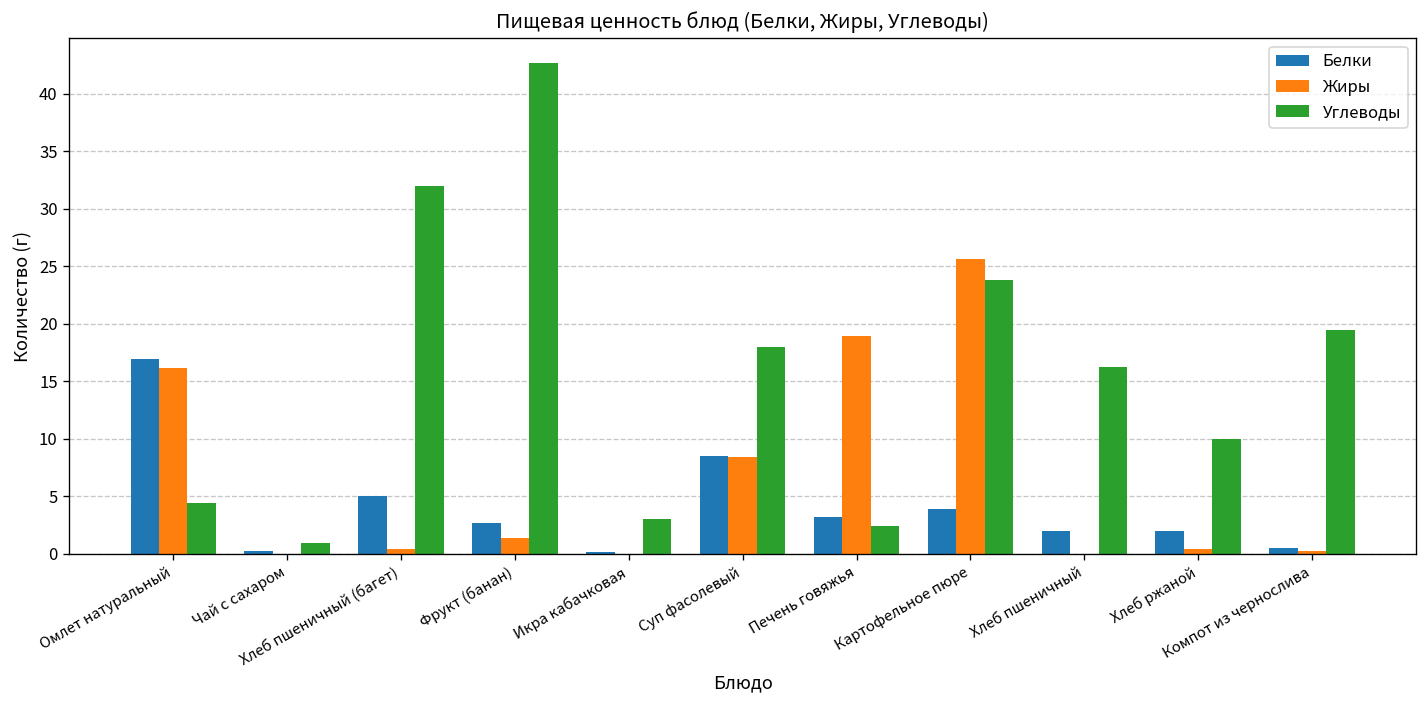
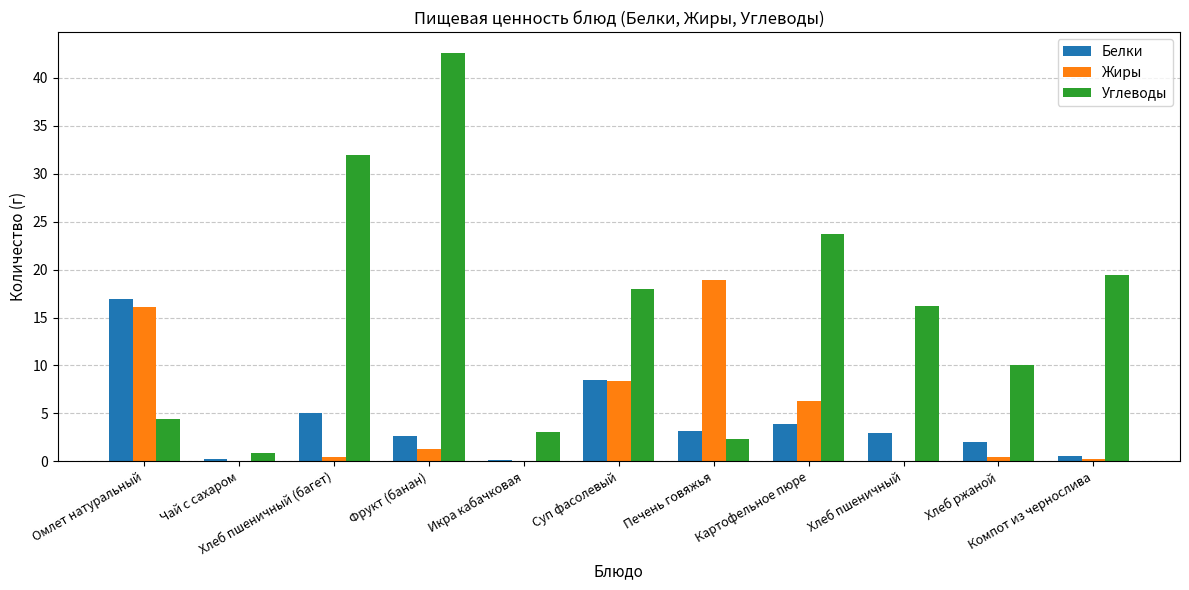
  {
    "Белки": {
      "Омлет натуральный": 17,
      "Хлеб пшеничный (багет)": 5,
      "Фрукт (банан)": 3,
      "Суп фасолевый": 9,
      "Печень говяжья": 3,
      "Картофельное пюре": 4,
-     "Хлеб пшеничный": 2,
+     "Хлеб пшеничный": 3,
      "Хлеб ржаной": 2,
      "Компот из чернослива": 1
    },
    "Жиры": {
      "Омлет натуральный": 16,
      "Чай с сахаром": 0,
      "Хлеб пшеничный (багет)": 0,
      "Фрукт (банан)": 1,
      "Икра кабачковая": 0,
      "Суп фасолевый": 8,
      "Печень говяжья": 19,
-     "Картофельное пюре": 26,
+     "Картофельное пюре": 6,
      "Хлеб пшеничный": 0,
      "Хлеб ржаной": 0
    },
    "Углеводы": {
      "Омлет натуральный": 4,
      "Чай с сахаром": 1,
      "Хлеб пшеничный (багет)": 32,
      "Фрукт (банан)": 43,
      "Икра кабачковая": 3,
      "Суп фасолевый": 18,
      "Печень говяжья": 2,
      "Картофельное пюре": 24,
      "Хлеб пшеничный": 16,
      "Хлеб ржаной": 10,
      "Компот из чернослива": 19
    }
  }
